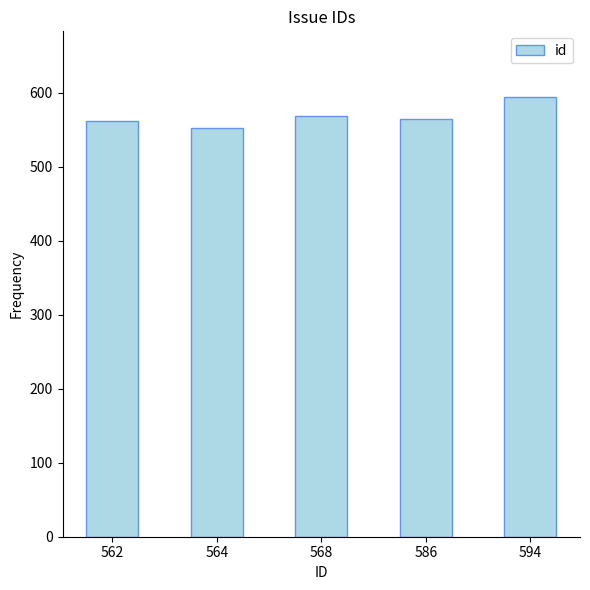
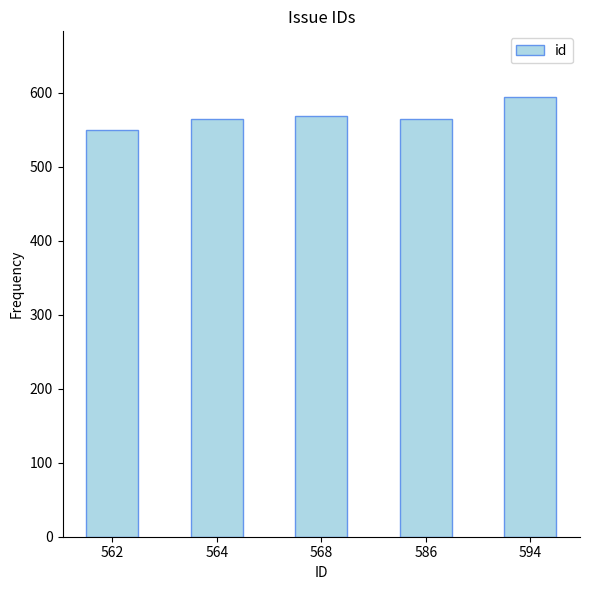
  {
-   "562": 560,
-   "564": 550,
+   "562": 550,
+   "564": 560,
    "568": 570,
    "586": 570,
    "594": 590
  }
